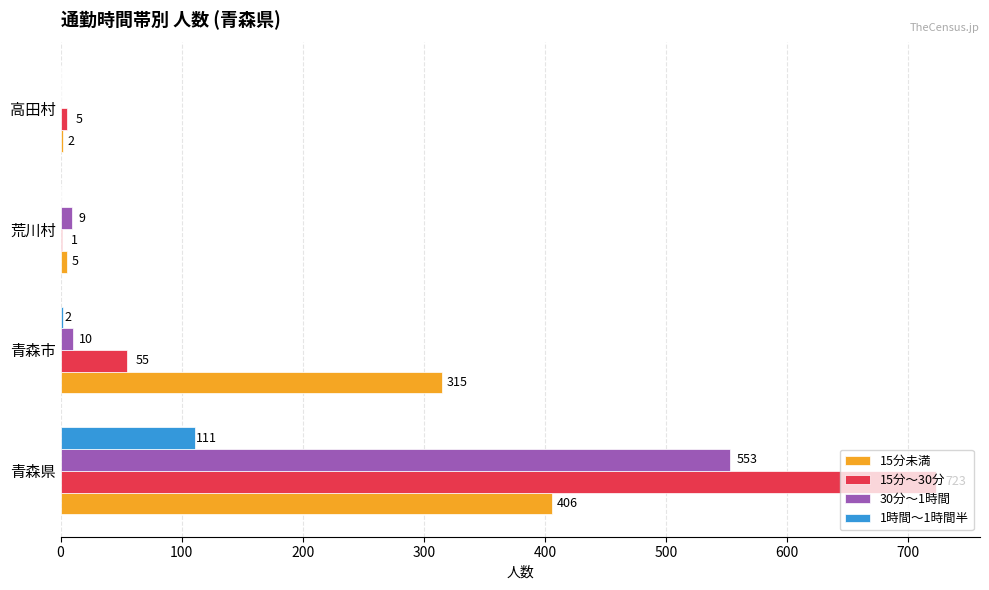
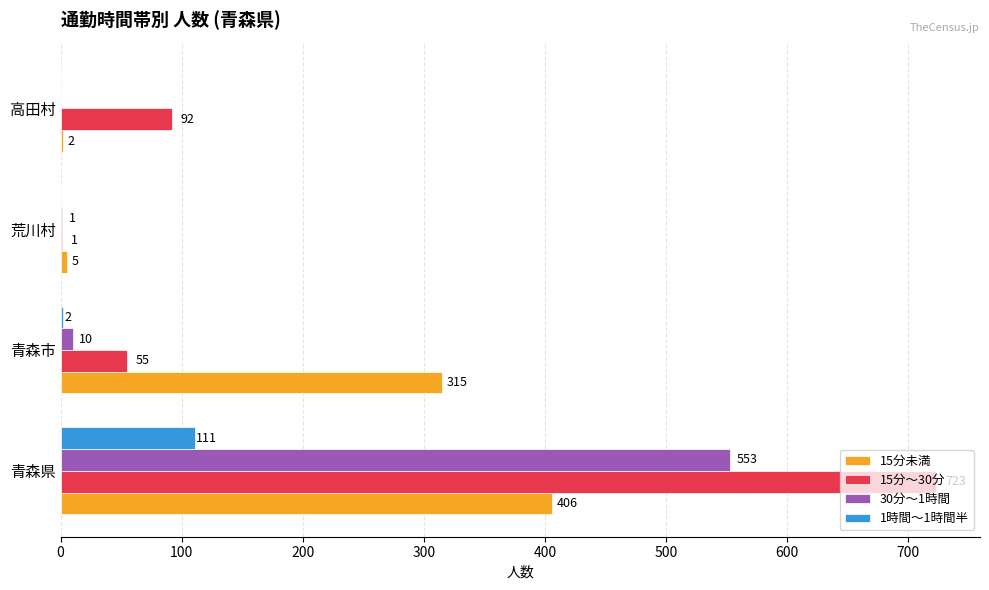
  {
    "15分未満": {
      "高田村": 2,
      "荒川村": 5,
      "青森市": 315,
      "青森県": 406
    },
    "15分～30分": {
-     "高田村": 5,
+     "高田村": 92,
      "荒川村": 1,
      "青森市": 55
    },
    "30分～1時間": {
-     "荒川村": 9,
+     "荒川村": 1,
      "青森市": 10,
      "青森県": 553
    },
    "1時間～1時間半": {
      "青森市": 2,
      "青森県": 111
    }
  }
